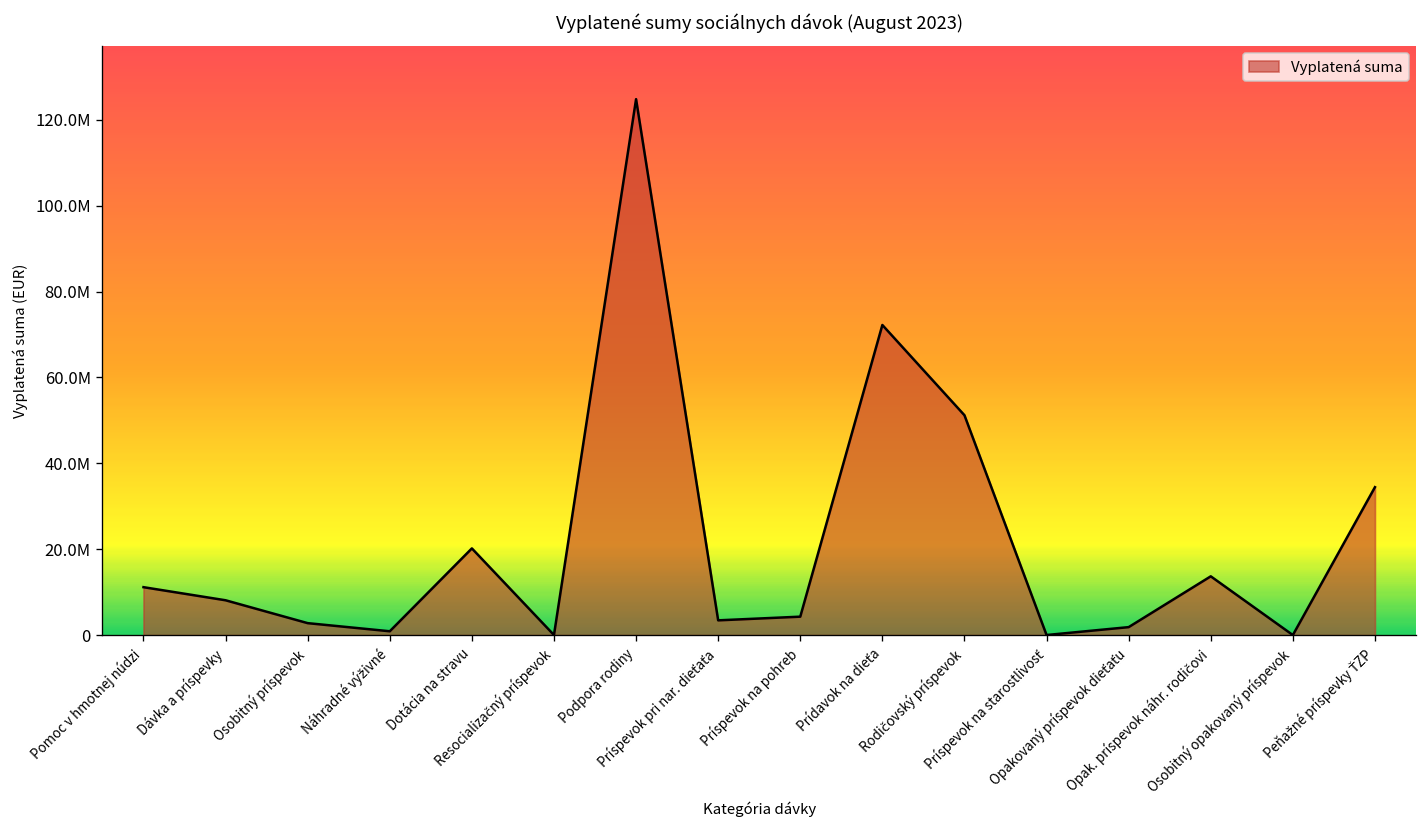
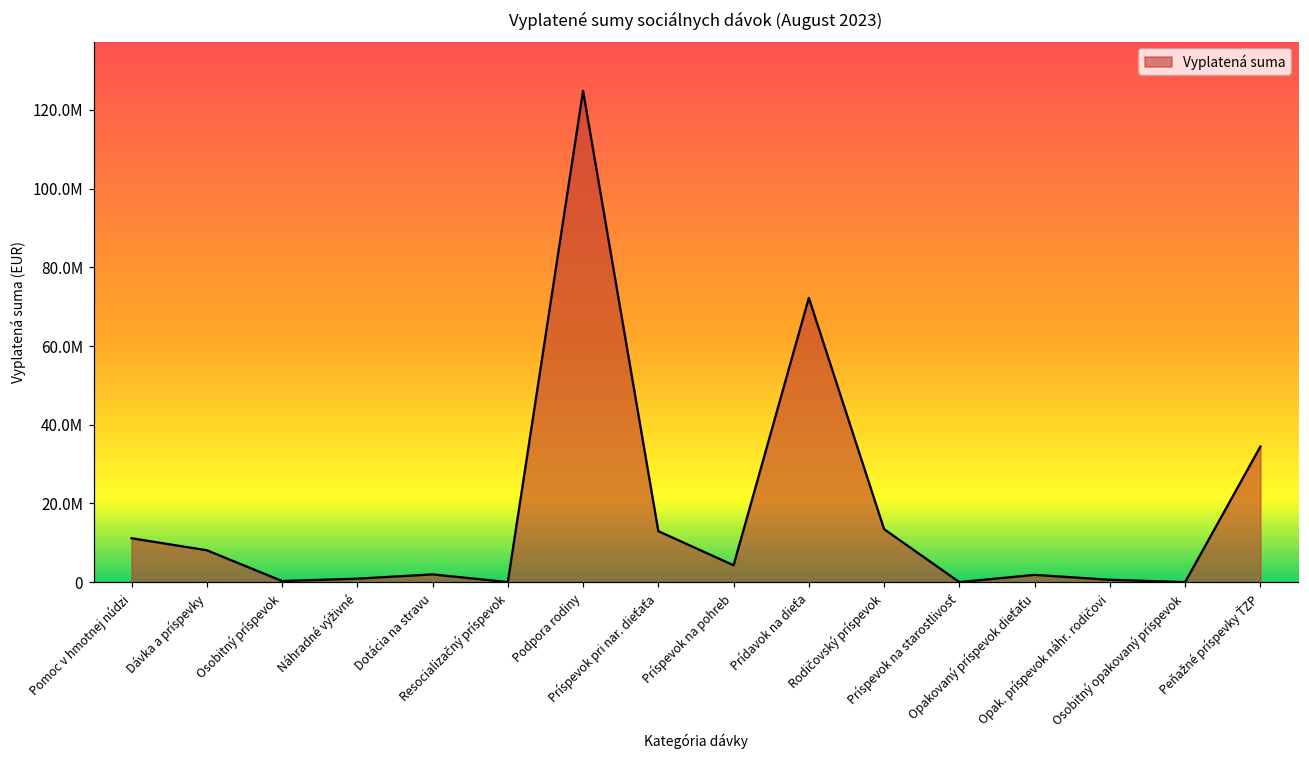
  {
    "Pomoc v hmotnej núdzi": 11000000,
    "Dávka a príspevky": 8000000,
-   "Osobitný príspevok": 3000000,
+   "Osobitný príspevok": 0,
    "Náhradné výživné": 1000000,
-   "Dotácia na stravu": 20000000,
+   "Dotácia na stravu": 2000000,
    "Resocializačný príspevok": 0,
    "Podpora rodiny": 125000000,
-   "Príspevok pri nar. dieťaťa": 3000000,
+   "Príspevok pri nar. dieťaťa": 13000000,
    "Príspevok na pohreb": 4000000,
    "Prídavok na dieťa": 72000000,
-   "Rodičovský príspevok": 51000000,
+   "Rodičovský príspevok": 13000000,
    "Príspevok na starostlivosť": 0,
    "Opakovaný príspevok dieťaťu": 2000000,
-   "Opak. príspevok náhr. rodičovi": 14000000,
+   "Opak. príspevok náhr. rodičovi": 1000000,
    "Osobitný opakovaný príspevok": 0,
    "Peňažné príspevky ŤZP": 34000000
  }
